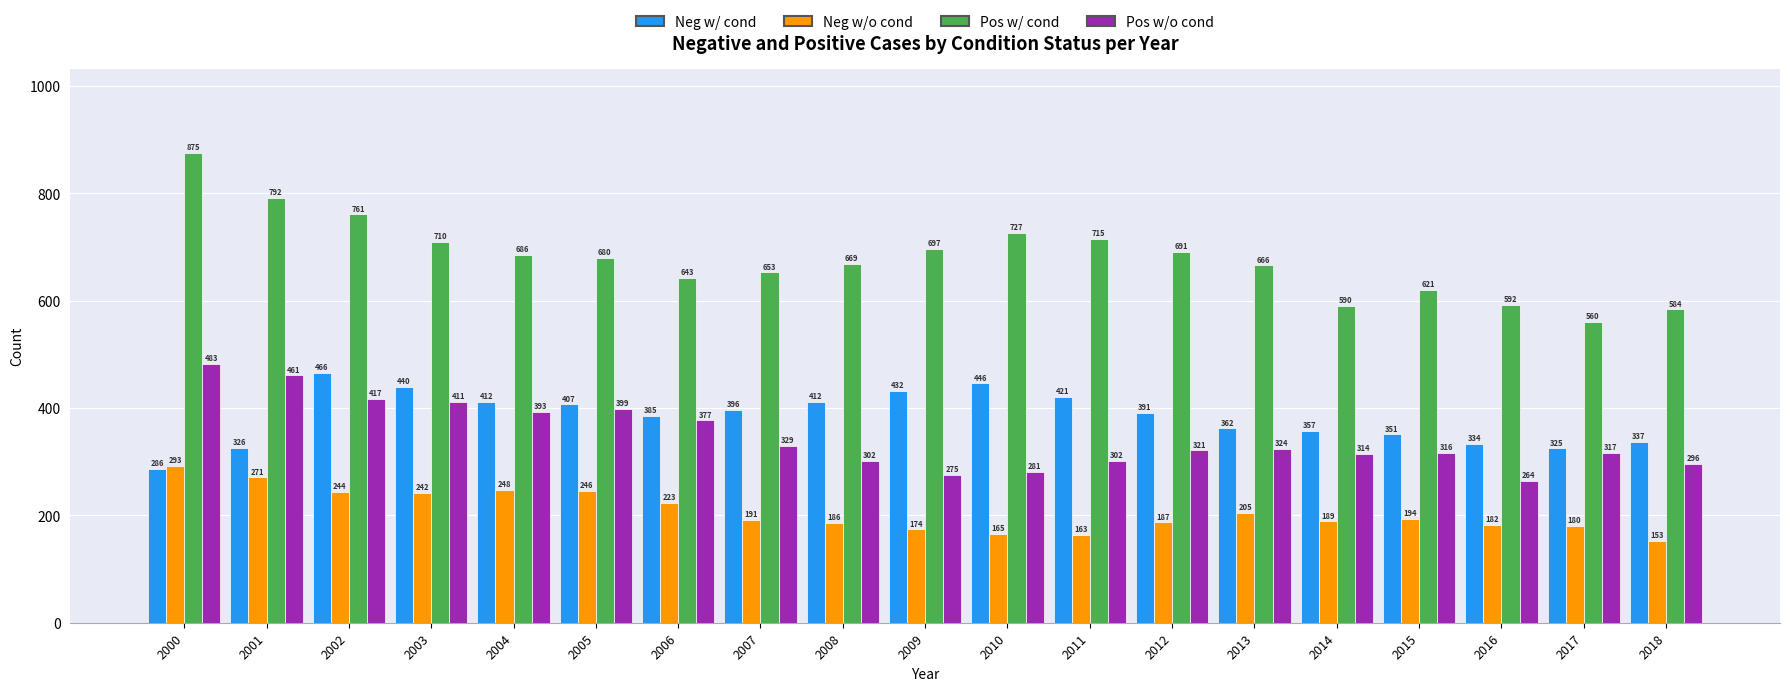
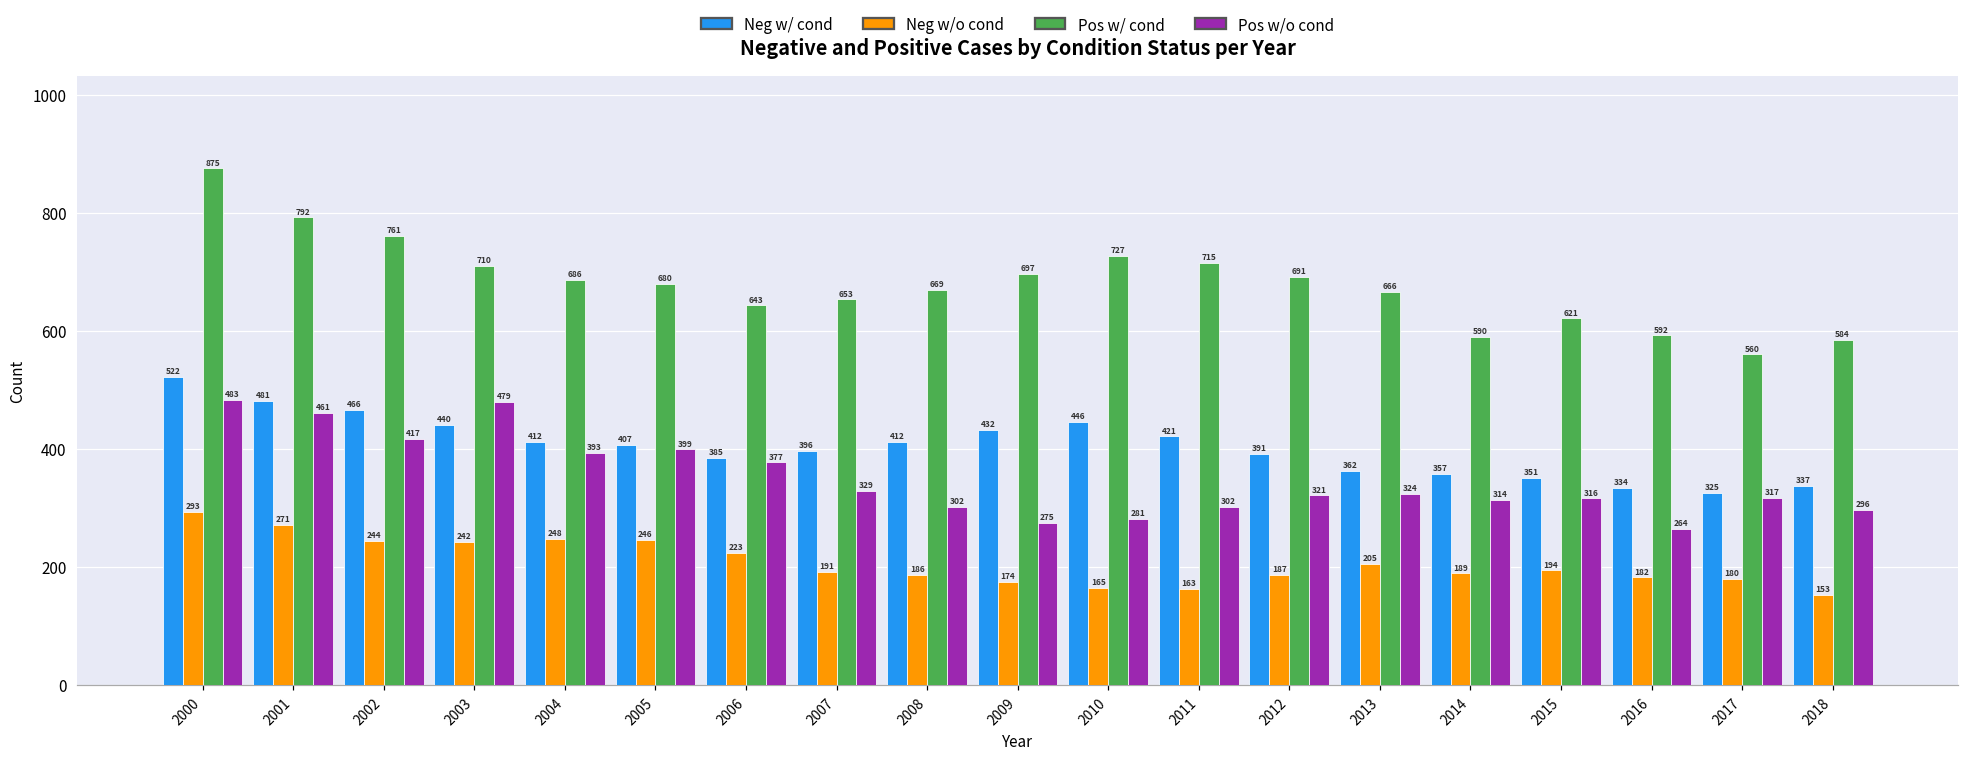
  {
    "Neg w/ cond": {
-     "2000": 286,
-     "2001": 326,
+     "2000": 522,
+     "2001": 481,
      "2002": 466,
      "2003": 440,
      "2004": 412,
      "2005": 407,
      "2006": 385,
      "2007": 396,
      "2008": 412,
      "2009": 432,
      "2010": 446,
      "2011": 421,
      "2012": 391,
      "2013": 362,
      "2014": 357,
      "2015": 351,
      "2016": 334,
      "2017": 325,
      "2018": 337
    },
    "Neg w/o cond": {
      "2000": 293,
      "2001": 271,
      "2002": 244,
      "2003": 242,
      "2004": 248,
      "2005": 246,
      "2006": 223,
      "2007": 191,
      "2008": 186,
      "2009": 174,
      "2010": 165,
      "2011": 163,
      "2012": 187,
      "2013": 205,
      "2014": 189,
      "2015": 194,
      "2016": 182,
      "2017": 180,
      "2018": 153
    },
    "Pos w/ cond": {
      "2000": 875,
      "2001": 792,
      "2002": 761,
      "2003": 710,
      "2004": 686,
      "2005": 680,
      "2006": 643,
      "2007": 653,
      "2008": 669,
      "2009": 697,
      "2010": 727,
      "2011": 715,
      "2012": 691,
      "2013": 666,
      "2014": 590,
      "2015": 621,
      "2016": 592,
      "2017": 560,
      "2018": 584
    },
    "Pos w/o cond": {
      "2000": 483,
      "2001": 461,
      "2002": 417,
-     "2003": 411,
+     "2003": 479,
      "2004": 393,
      "2005": 399,
      "2006": 377,
      "2007": 329,
      "2008": 302,
      "2009": 275,
      "2010": 281,
      "2011": 302,
      "2012": 321,
      "2013": 324,
      "2014": 314,
      "2015": 316,
      "2016": 264,
      "2017": 317,
      "2018": 296
    }
  }
